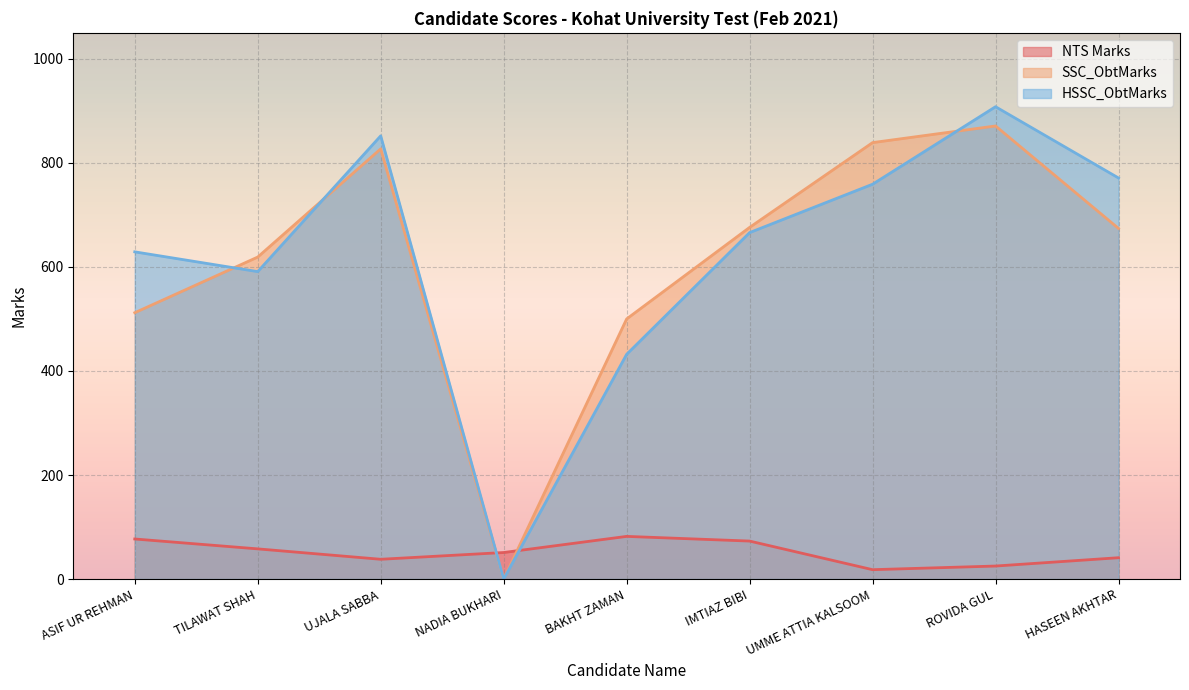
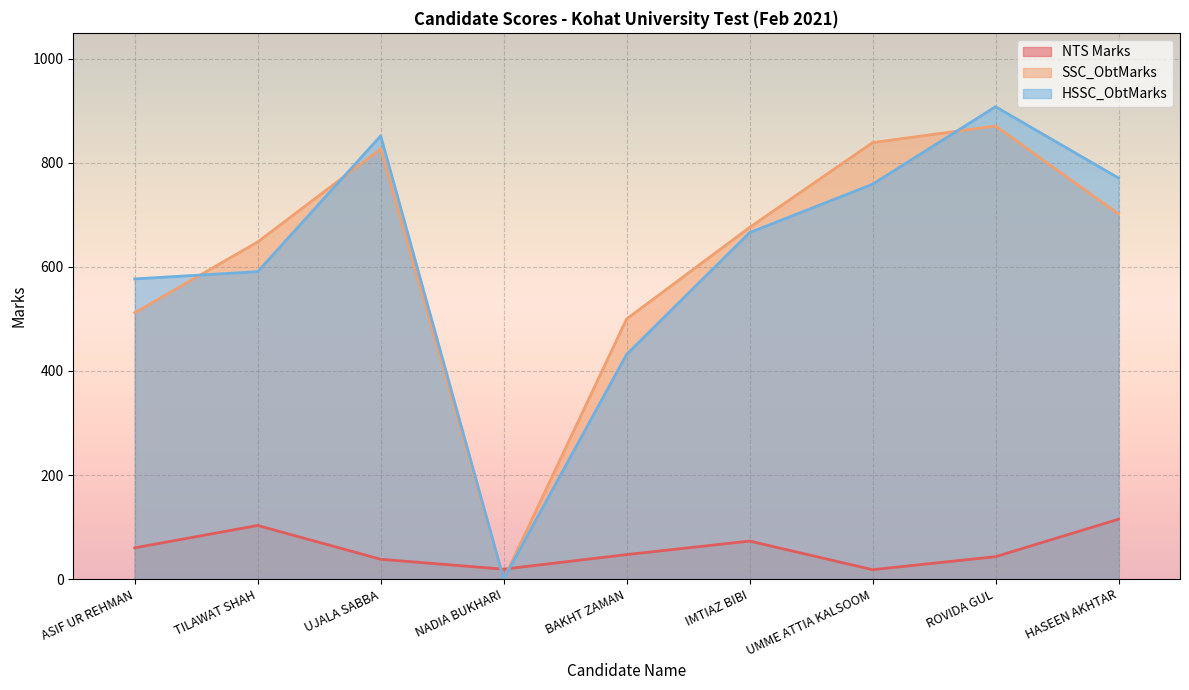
  {
    "NTS Marks": {
-     "ASIF UR REHMAN": 80,
-     "TILAWAT SHAH": 60,
+     "ASIF UR REHMAN": 60,
+     "TILAWAT SHAH": 100,
      "UJALA SABBA": 40,
-     "NADIA BUKHARI": 50,
-     "BAKHT ZAMAN": 80,
+     "NADIA BUKHARI": 20,
+     "BAKHT ZAMAN": 50,
      "IMTIAZ BIBI": 70,
      "UMME ATTIA KALSOOM": 20,
-     "ROVIDA GUL": 30,
-     "HASEEN AKHTAR": 40
+     "ROVIDA GUL": 40,
+     "HASEEN AKHTAR": 120
    },
    "SSC_ObtMarks": {
      "ASIF UR REHMAN": 510,
-     "TILAWAT SHAH": 620,
+     "TILAWAT SHAH": 650,
      "UJALA SABBA": 830,
      "BAKHT ZAMAN": 500,
      "IMTIAZ BIBI": 680,
      "UMME ATTIA KALSOOM": 840,
      "ROVIDA GUL": 870,
-     "HASEEN AKHTAR": 670
+     "HASEEN AKHTAR": 700
    },
    "HSSC_ObtMarks": {
-     "ASIF UR REHMAN": 630,
+     "ASIF UR REHMAN": 580,
      "TILAWAT SHAH": 590,
      "UJALA SABBA": 850,
      "BAKHT ZAMAN": 430,
      "IMTIAZ BIBI": 670,
      "UMME ATTIA KALSOOM": 760,
      "ROVIDA GUL": 910,
      "HASEEN AKHTAR": 770
    }
  }
